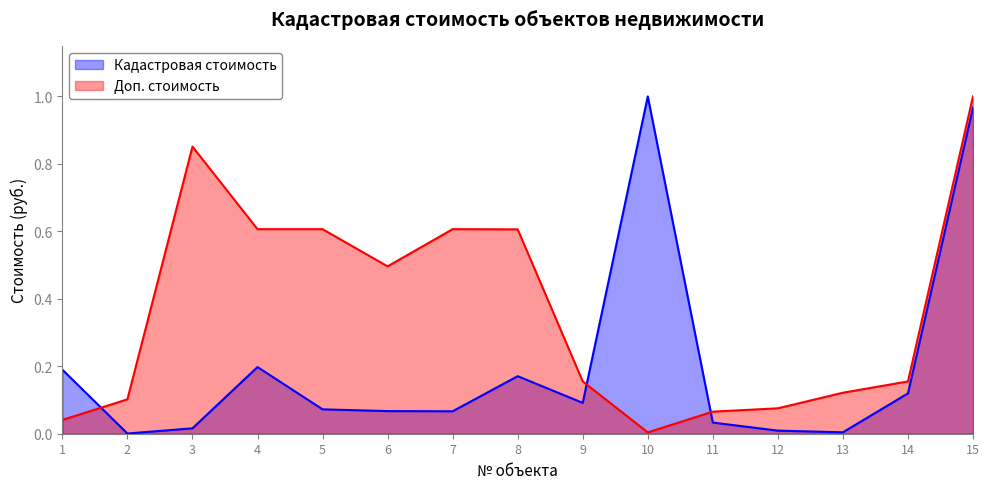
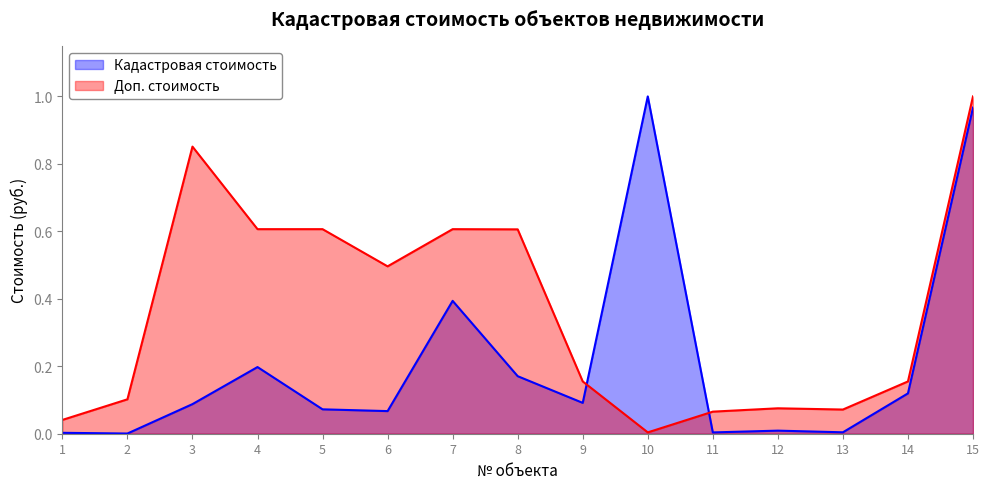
  {
    "Кадастровая стоимость": {
-     "1": 0.19,
+     "1": 0.00,
      "2": 0.00,
-     "3": 0.02,
+     "3": 0.09,
      "4": 0.20,
      "5": 0.07,
      "6": 0.07,
-     "7": 0.07,
+     "7": 0.39,
      "8": 0.17,
      "9": 0.09,
      "10": 1.00,
-     "11": 0.03,
+     "11": 0.00,
      "12": 0.01,
      "13": 0.00,
      "14": 0.12,
      "15": 0.97
    },
    "Доп. стоимость": {
      "1": 0.04,
      "2": 0.10,
      "3": 0.85,
      "4": 0.61,
      "5": 0.61,
      "6": 0.50,
      "7": 0.61,
      "8": 0.61,
      "9": 0.15,
      "10": 0.00,
      "11": 0.07,
      "12": 0.08,
-     "13": 0.12,
+     "13": 0.07,
      "14": 0.15,
      "15": 1.00
    }
  }
